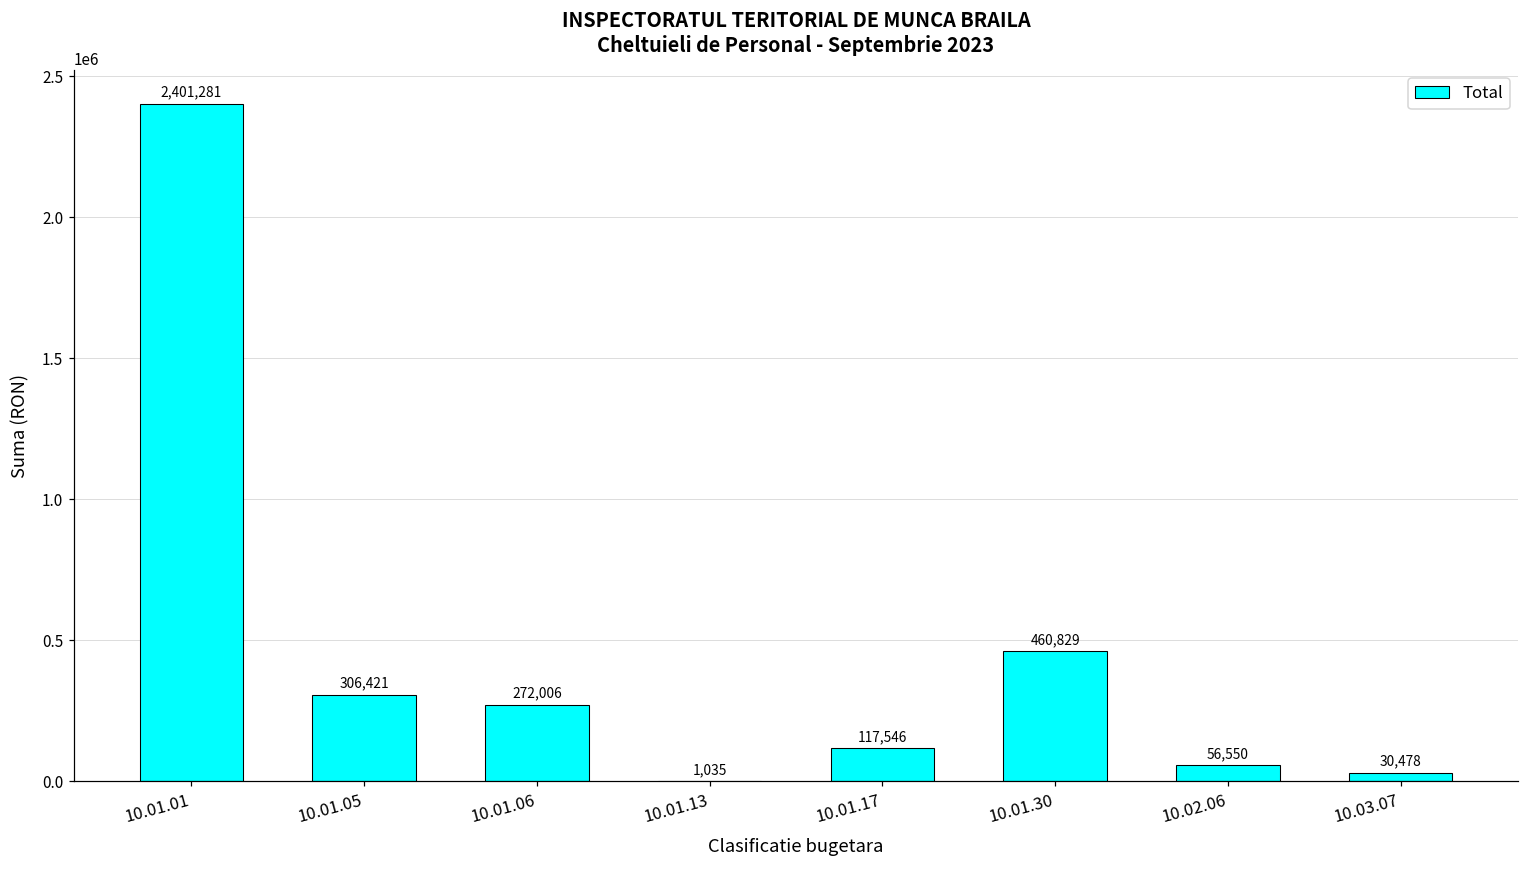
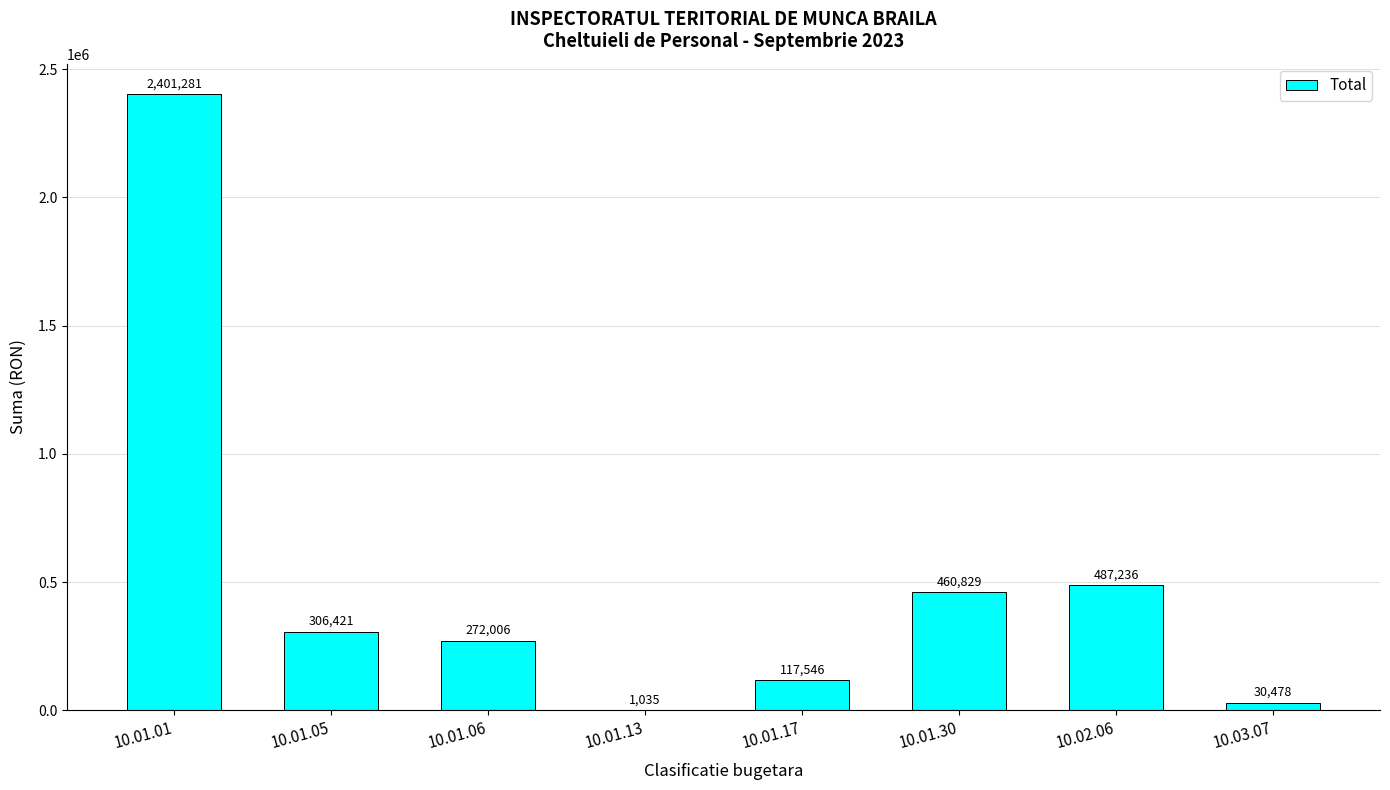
  {
    "10.01.01": "2,401,281",
    "10.01.05": "306,421",
    "10.01.06": "272,006",
    "10.01.13": "1,035",
    "10.01.17": "117,546",
    "10.01.30": "460,829",
-   "10.02.06": "56,550",
+   "10.02.06": "487,236",
    "10.03.07": "30,478"
  }
